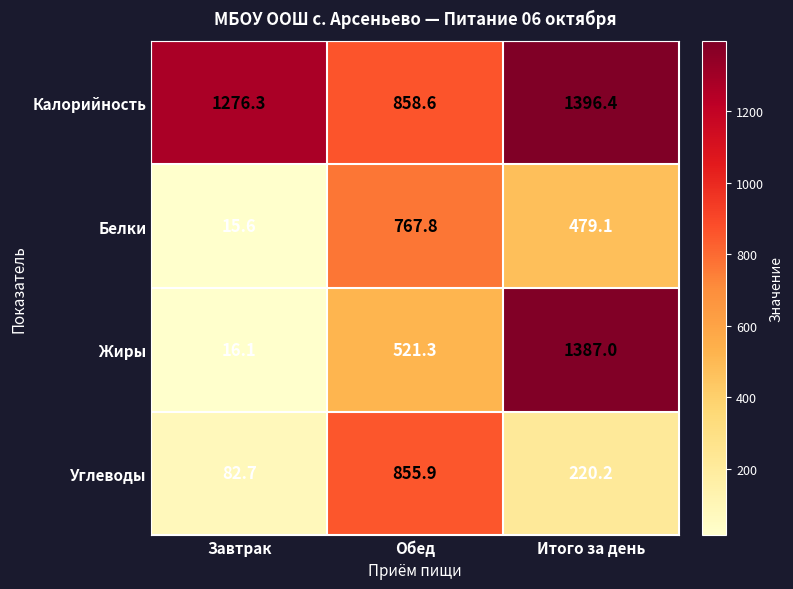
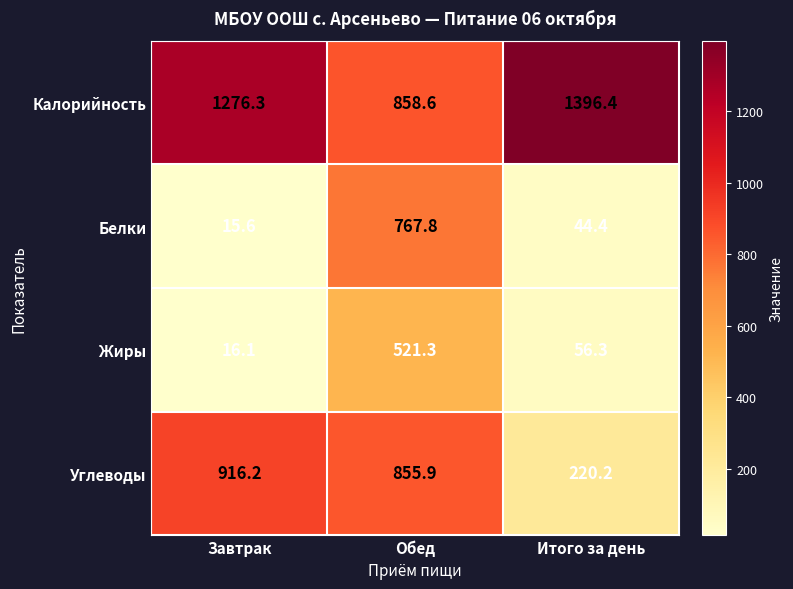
  {
    "Калорийность": {
      "Завтрак": 1276.3,
      "Обед": 858.6,
      "Итого за день": 1396.4
    },
    "Белки": {
      "Завтрак": 15.6,
      "Обед": 767.8,
-     "Итого за день": 479.1
+     "Итого за день": 44.4
    },
    "Жиры": {
      "Завтрак": 16.1,
      "Обед": 521.3,
-     "Итого за день": 1387.0
+     "Итого за день": 56.3
    },
    "Углеводы": {
-     "Завтрак": 82.7,
+     "Завтрак": 916.2,
      "Обед": 855.9,
      "Итого за день": 220.2
    }
  }
